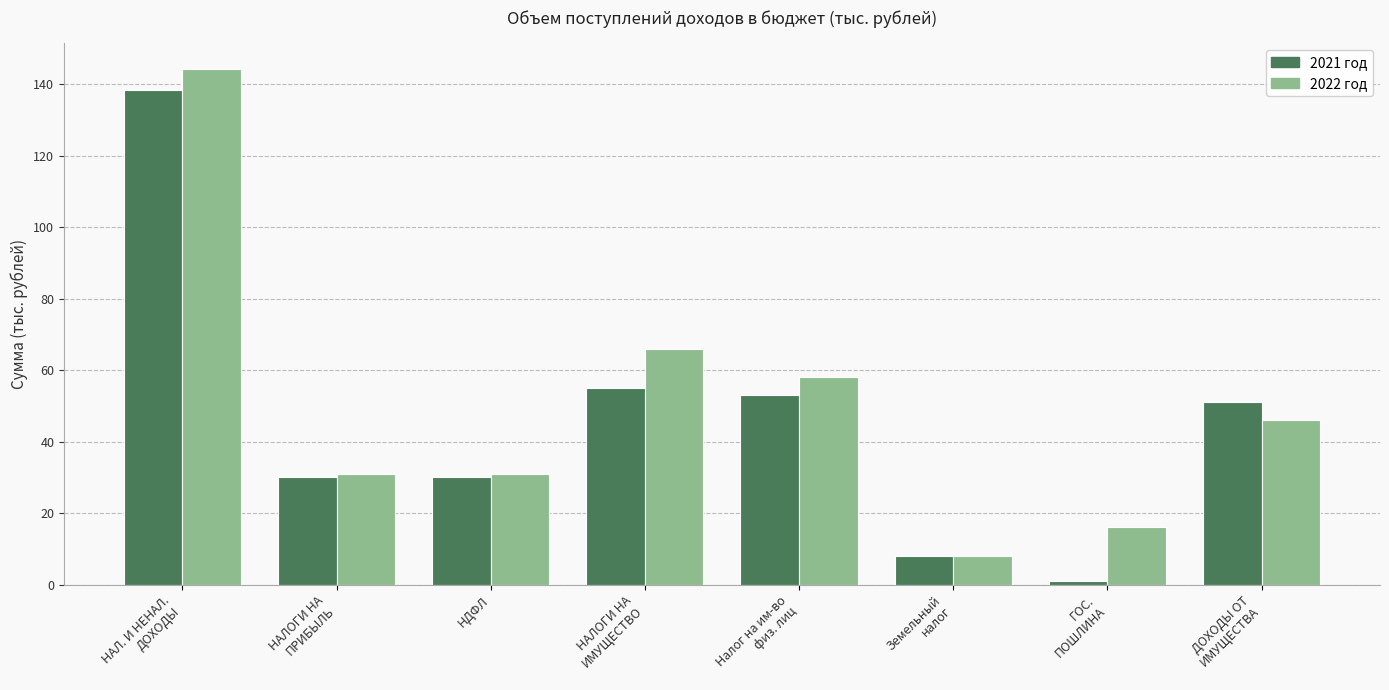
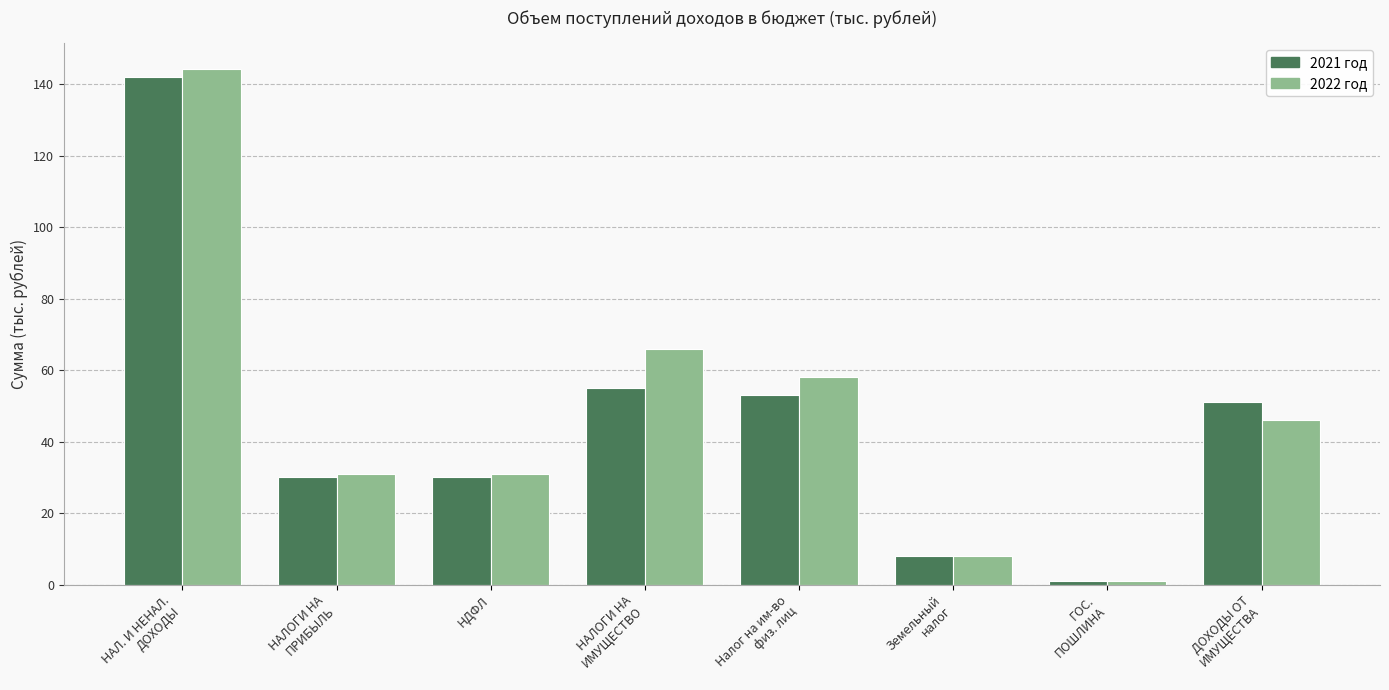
  {
    "2021 год": {
-     "НАЛ. И НЕНАЛ. ДОХОДЫ": 138,
+     "НАЛ. И НЕНАЛ. ДОХОДЫ": 142,
      "НАЛОГИ НА ПРИБЫЛЬ": 30,
      "НДФЛ": 30,
      "НАЛОГИ НА ИМУЩЕСТВО": 55,
      "Налог на им-во физ. лиц": 53,
      "Земельный налог": 8,
      "ГОС. ПОШЛИНА": 1,
      "ДОХОДЫ ОТ ИМУЩЕСТВА": 51
    },
    "2022 год": {
      "НАЛ. И НЕНАЛ. ДОХОДЫ": 144,
      "НАЛОГИ НА ПРИБЫЛЬ": 31,
      "НДФЛ": 31,
      "НАЛОГИ НА ИМУЩЕСТВО": 66,
      "Налог на им-во физ. лиц": 58,
      "Земельный налог": 8,
-     "ГОС. ПОШЛИНА": 16,
+     "ГОС. ПОШЛИНА": 1,
      "ДОХОДЫ ОТ ИМУЩЕСТВА": 46
    }
  }
